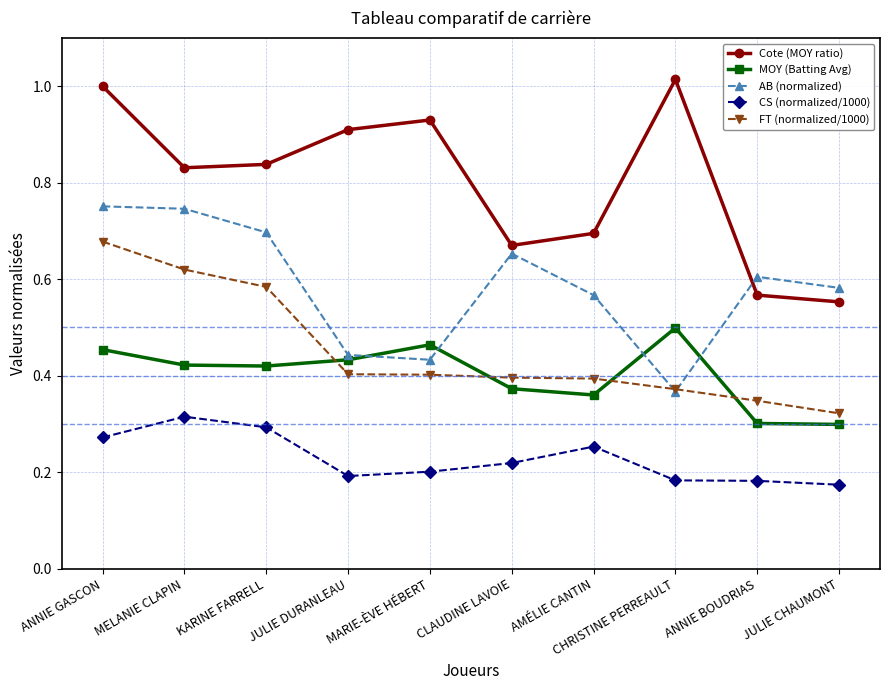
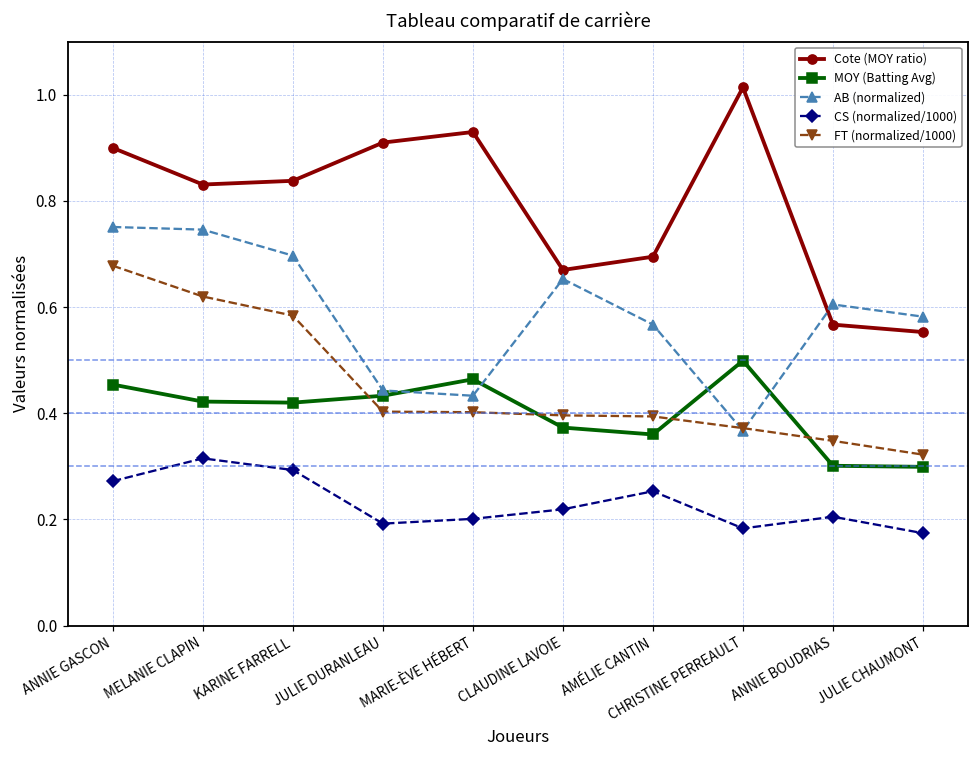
  {
    "Cote (MOY ratio)": {
-     "ANNIE GASCON": 1.0,
+     "ANNIE GASCON": 0.9,
      "MELANIE CLAPIN": 0.83,
      "KARINE FARRELL": 0.84,
      "JULIE DURANLEAU": 0.91,
      "MARIE-ÈVE HÉBERT": 0.93,
      "CLAUDINE LAVOIE": 0.67,
      "AMÉLIE CANTIN": 0.7,
      "CHRISTINE PERREAULT": 1.01,
      "ANNIE BOUDRIAS": 0.57,
      "JULIE CHAUMONT": 0.55
    },
    "MOY (Batting Avg)": {
      "ANNIE GASCON": 0.45,
      "MELANIE CLAPIN": 0.42,
      "KARINE FARRELL": 0.42,
      "JULIE DURANLEAU": 0.43,
      "MARIE-ÈVE HÉBERT": 0.46,
      "CLAUDINE LAVOIE": 0.37,
      "AMÉLIE CANTIN": 0.36,
      "CHRISTINE PERREAULT": 0.50,
      "ANNIE BOUDRIAS": 0.30,
      "JULIE CHAUMONT": 0.30
    },
    "AB (normalized)": {
      "ANNIE GASCON": 0.75,
      "MELANIE CLAPIN": 0.75,
      "KARINE FARRELL": 0.70,
      "JULIE DURANLEAU": 0.44,
      "MARIE-ÈVE HÉBERT": 0.43,
      "CLAUDINE LAVOIE": 0.65,
      "AMÉLIE CANTIN": 0.57,
      "ANNIE BOUDRIAS": 0.61,
      "JULIE CHAUMONT": 0.58
    },
    "CS (normalized/1000)": {
      "ANNIE GASCON": 0.27,
      "MELANIE CLAPIN": 0.32,
      "KARINE FARRELL": 0.29,
      "JULIE DURANLEAU": 0.19,
      "MARIE-ÈVE HÉBERT": 0.20,
      "CLAUDINE LAVOIE": 0.22,
      "AMÉLIE CANTIN": 0.25,
      "CHRISTINE PERREAULT": 0.18,
-     "ANNIE BOUDRIAS": 0.18,
+     "ANNIE BOUDRIAS": 0.21,
      "JULIE CHAUMONT": 0.17
    },
    "FT (normalized/1000)": {
      "ANNIE GASCON": 0.68,
      "MELANIE CLAPIN": 0.62,
      "KARINE FARRELL": 0.58,
      "JULIE DURANLEAU": 0.40,
      "MARIE-ÈVE HÉBERT": 0.40,
      "CLAUDINE LAVOIE": 0.40,
      "AMÉLIE CANTIN": 0.39,
      "ANNIE BOUDRIAS": 0.35,
      "JULIE CHAUMONT": 0.32
    }
  }
